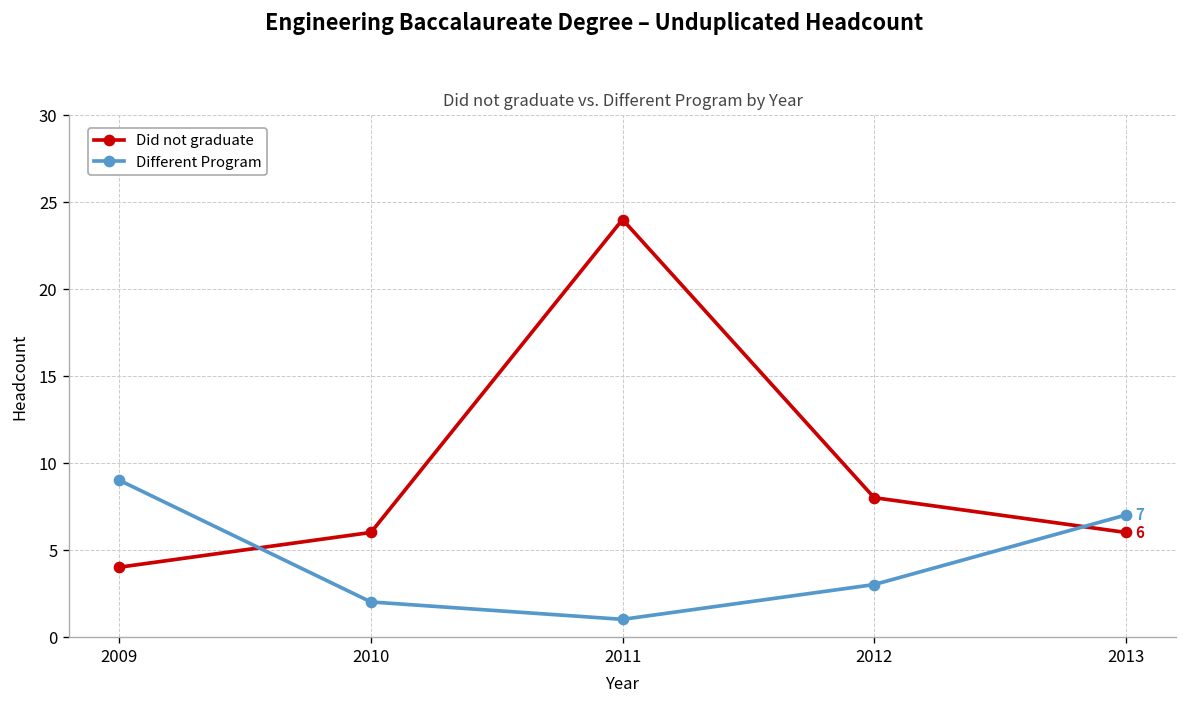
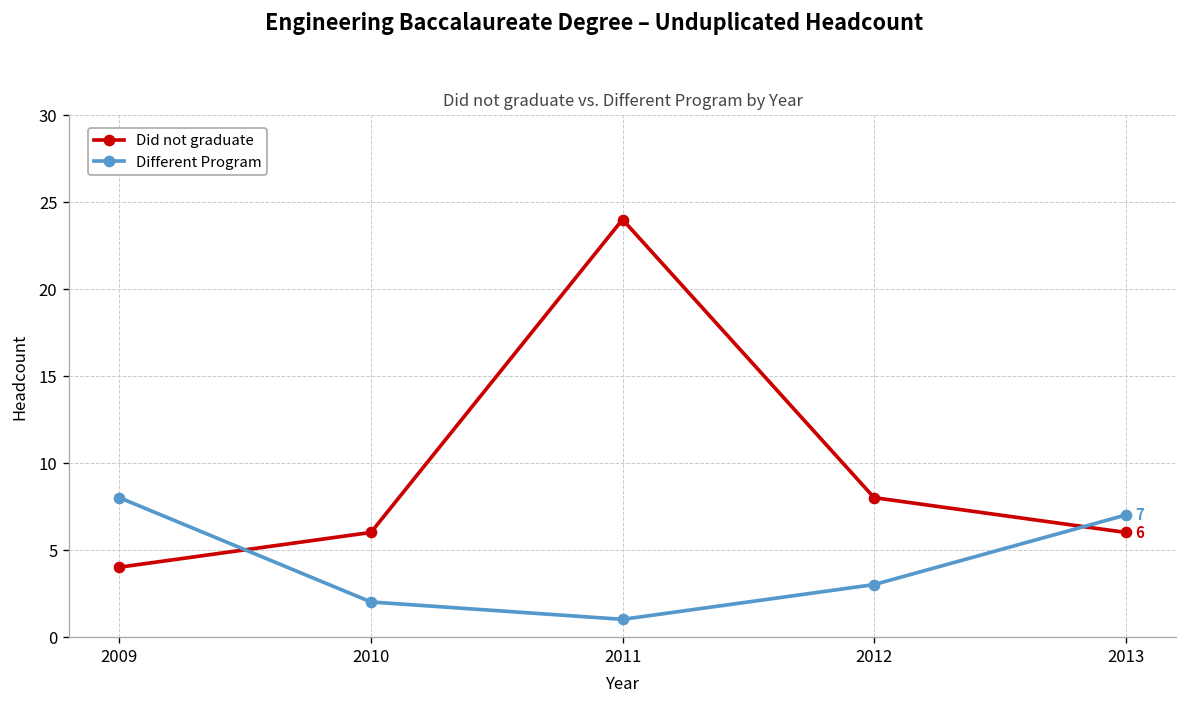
  {
    "Did not graduate": {
      "2013": 6
    },
    "Different Program": {
-     "2009": 9,
+     "2009": 8,
      "2010": 2,
      "2011": 1,
      "2012": 3
    }
  }
